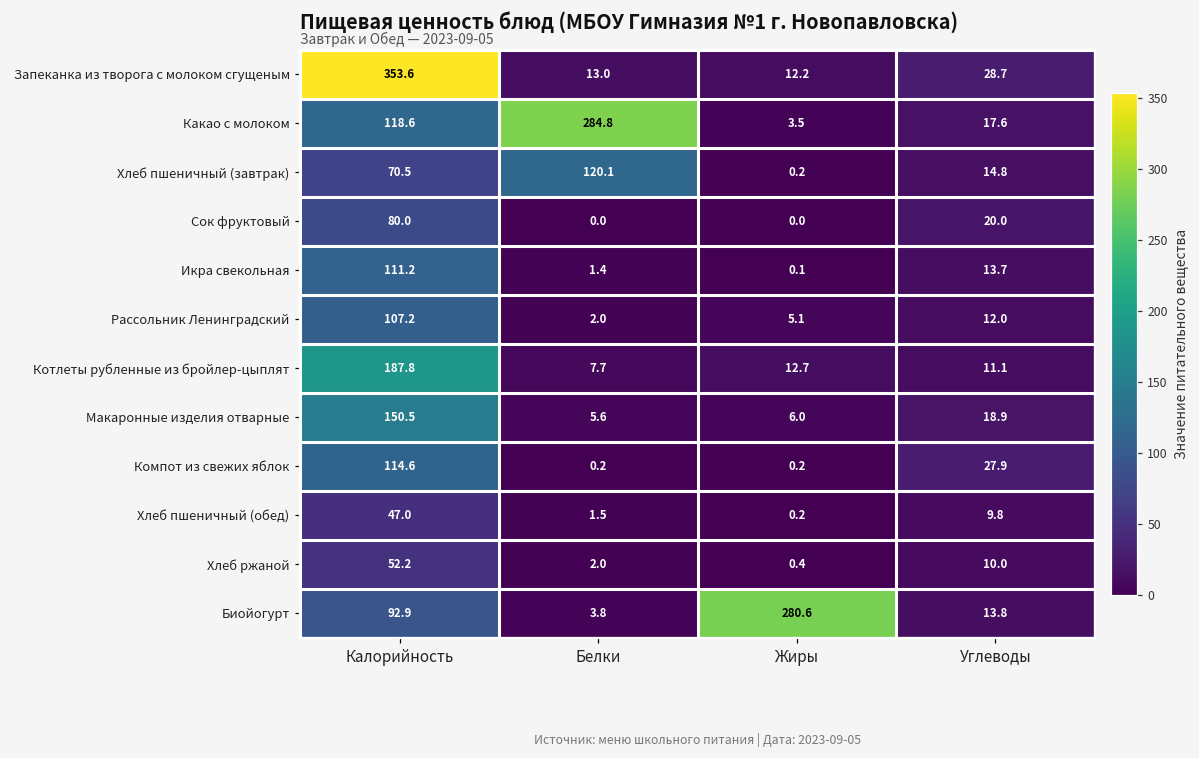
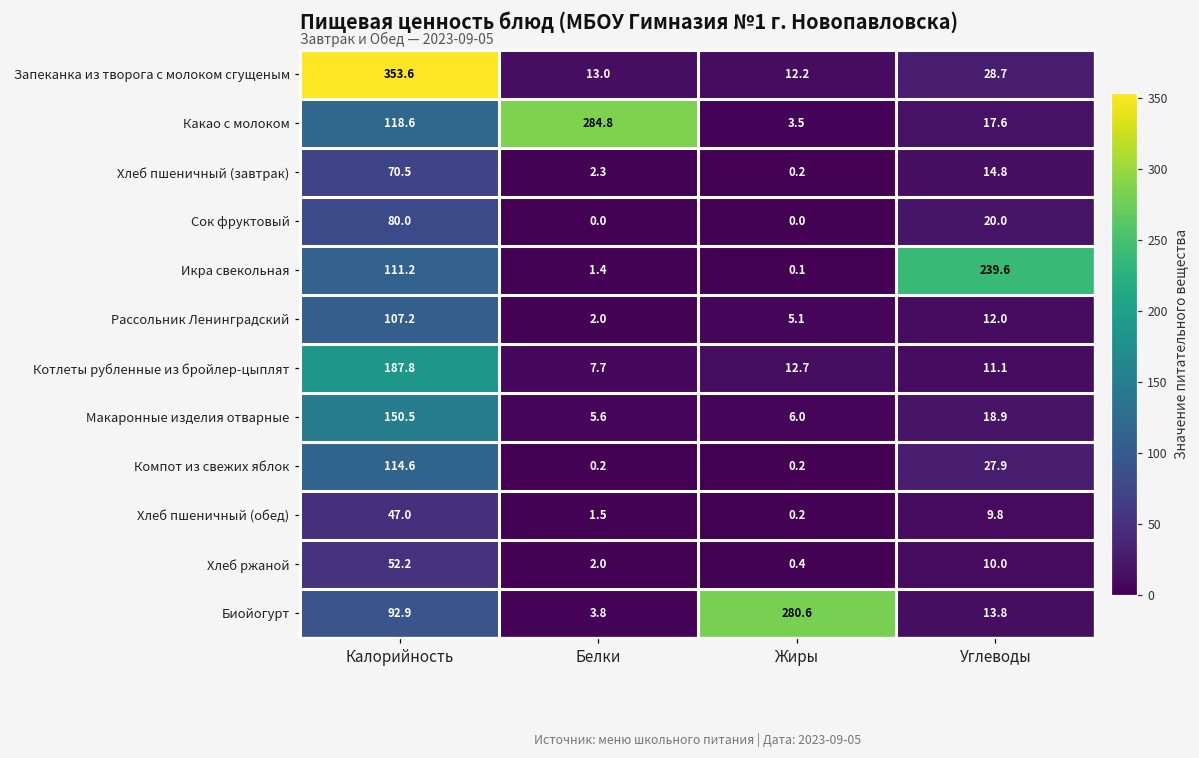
  {
    "Запеканка из творога с молоком сгущеным": {
      "Калорийность": 353.6,
      "Белки": 13.0,
      "Жиры": 12.2,
      "Углеводы": 28.7
    },
    "Какао с молоком": {
      "Калорийность": 118.6,
      "Белки": 284.8,
      "Жиры": 3.5,
      "Углеводы": 17.6
    },
    "Хлеб пшеничный (завтрак)": {
      "Калорийность": 70.5,
-     "Белки": 120.1,
+     "Белки": 2.3,
      "Жиры": 0.2,
      "Углеводы": 14.8
    },
    "Сок фруктовый": {
      "Калорийность": 80.0,
      "Белки": 0.0,
      "Жиры": 0.0,
      "Углеводы": 20.0
    },
    "Икра свекольная": {
      "Калорийность": 111.2,
      "Белки": 1.4,
      "Жиры": 0.1,
-     "Углеводы": 13.7
+     "Углеводы": 239.6
    },
    "Рассольник Ленинградский": {
      "Калорийность": 107.2,
      "Белки": 2.0,
      "Жиры": 5.1,
      "Углеводы": 12.0
    },
    "Котлеты рубленные из бройлер-цыплят": {
      "Калорийность": 187.8,
      "Белки": 7.7,
      "Жиры": 12.7,
      "Углеводы": 11.1
    },
    "Макаронные изделия отварные": {
      "Калорийность": 150.5,
      "Белки": 5.6,
      "Жиры": 6.0,
      "Углеводы": 18.9
    },
    "Компот из свежих яблок": {
      "Калорийность": 114.6,
      "Белки": 0.2,
      "Жиры": 0.2,
      "Углеводы": 27.9
    },
    "Хлеб пшеничный (обед)": {
      "Калорийность": 47.0,
      "Белки": 1.5,
      "Жиры": 0.2,
      "Углеводы": 9.8
    },
    "Хлеб ржаной": {
      "Калорийность": 52.2,
      "Белки": 2.0,
      "Жиры": 0.4,
      "Углеводы": 10.0
    },
    "Биойогурт": {
      "Калорийность": 92.9,
      "Белки": 3.8,
      "Жиры": 280.6,
      "Углеводы": 13.8
    }
  }
